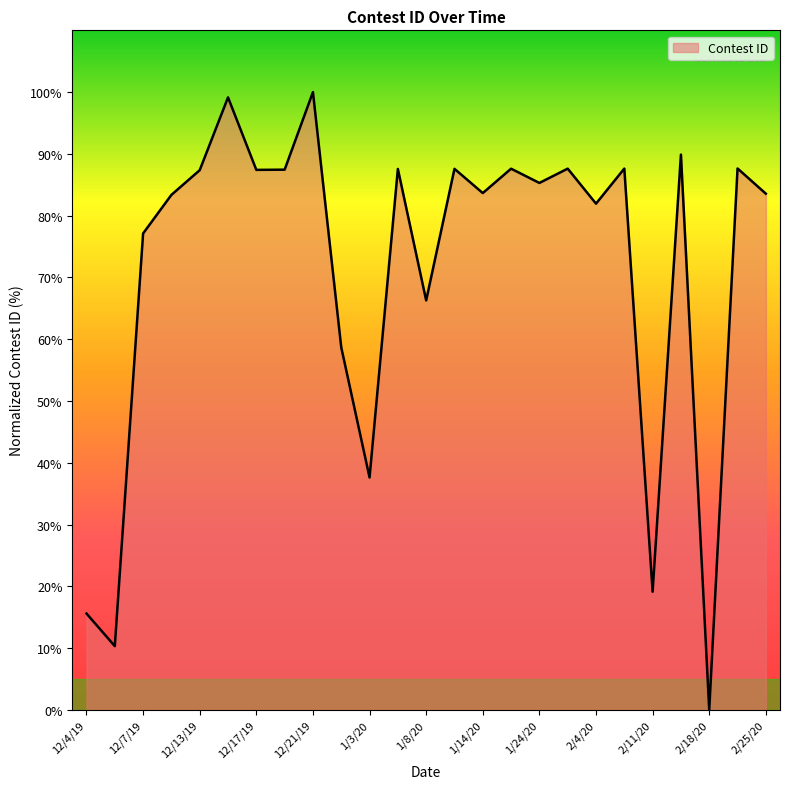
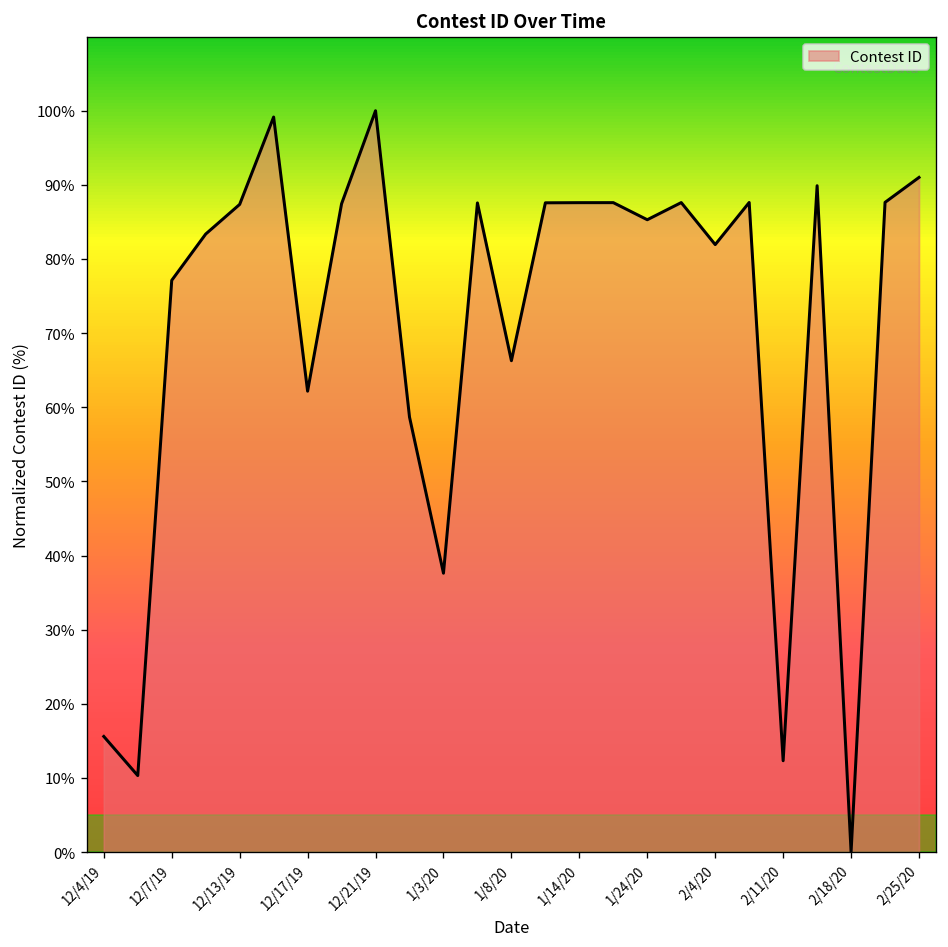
  {
    "12/4/19": "16%",
    "12/7/19": "77%",
    "12/13/19": "87%",
-   "12/17/19": "87%",
+   "12/17/19": "62%",
    "12/21/19": "100%",
    "1/3/20": "38%",
    "1/8/20": "66%",
-   "1/14/20": "84%",
+   "1/14/20": "88%",
    "1/24/20": "85%",
    "2/4/20": "82%",
-   "2/11/20": "19%",
+   "2/11/20": "12%",
    "2/18/20": "0%",
-   "2/25/20": "84%"
+   "2/25/20": "91%"
  }
